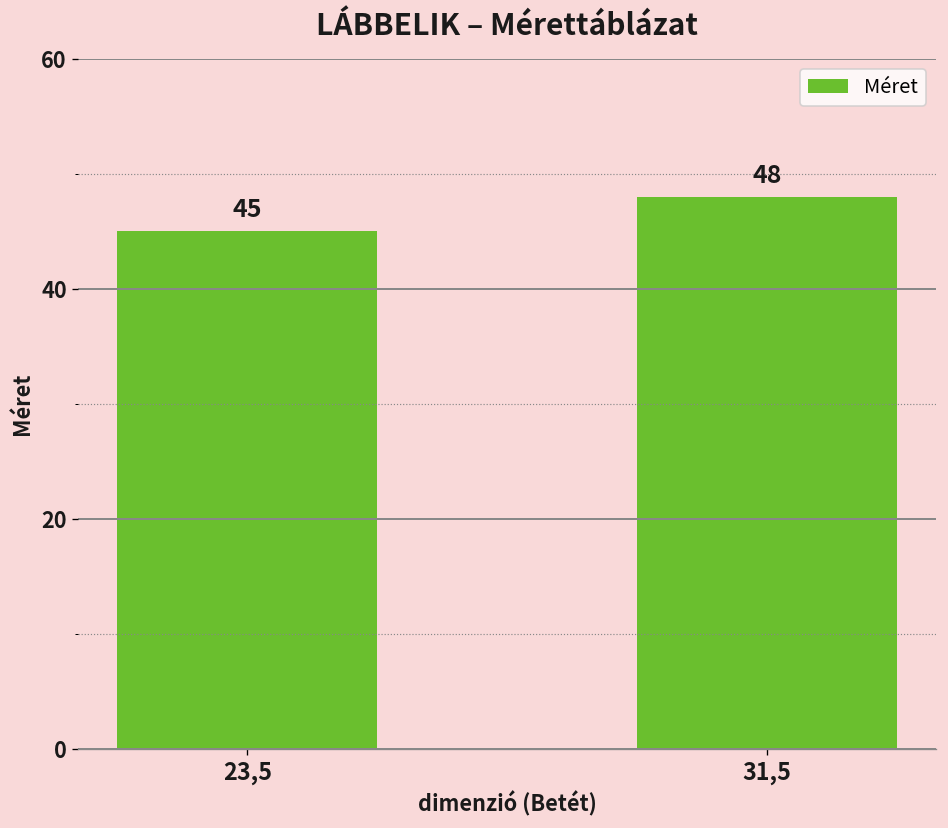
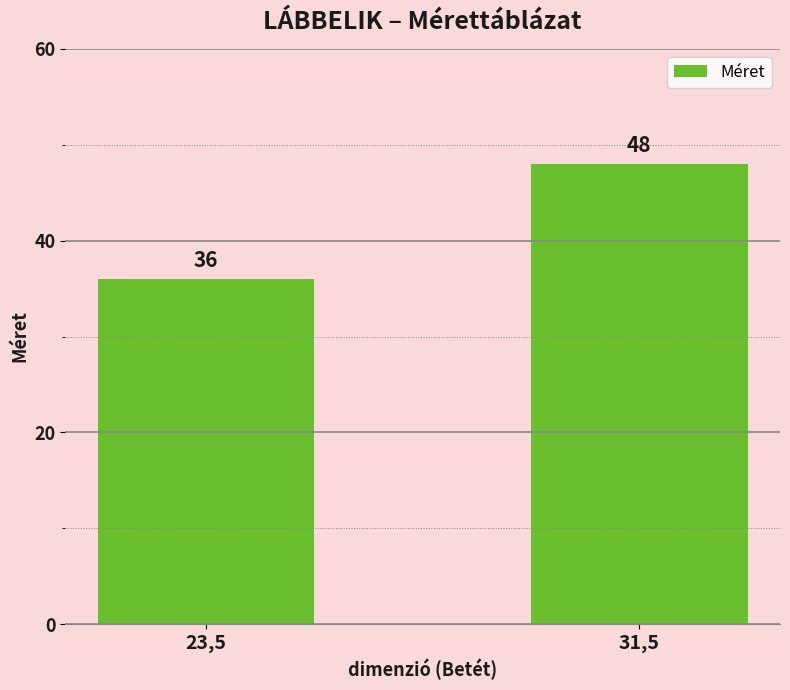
  {
-   "23,5": 45,
+   "23,5": 36,
    "31,5": 48
  }
